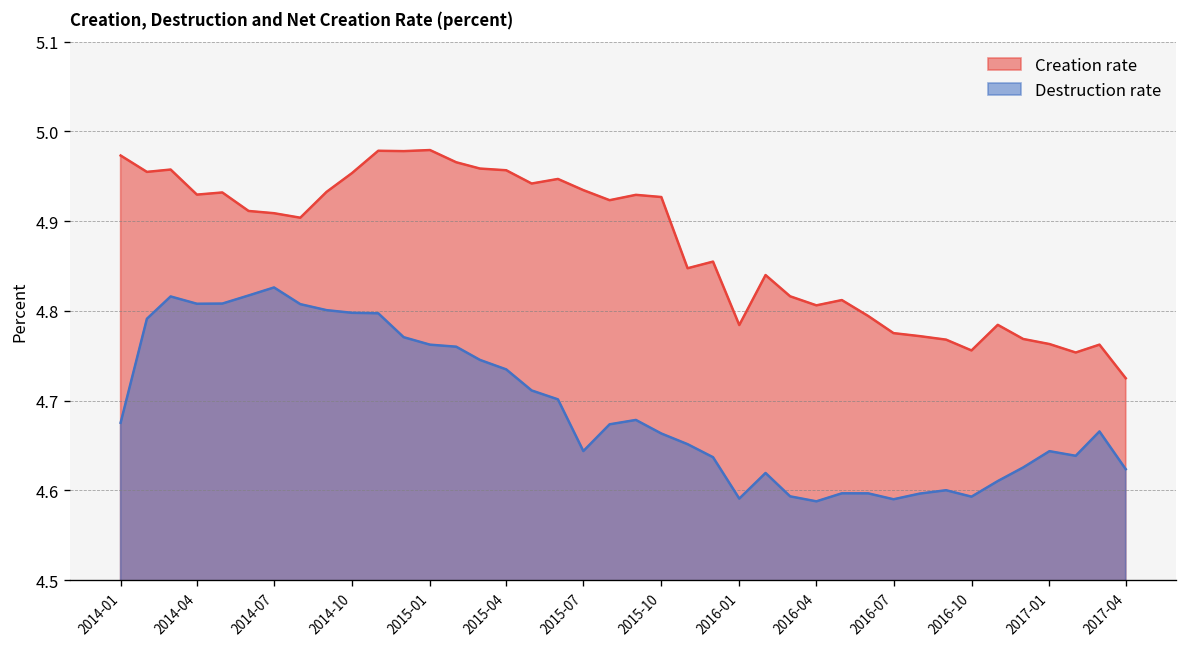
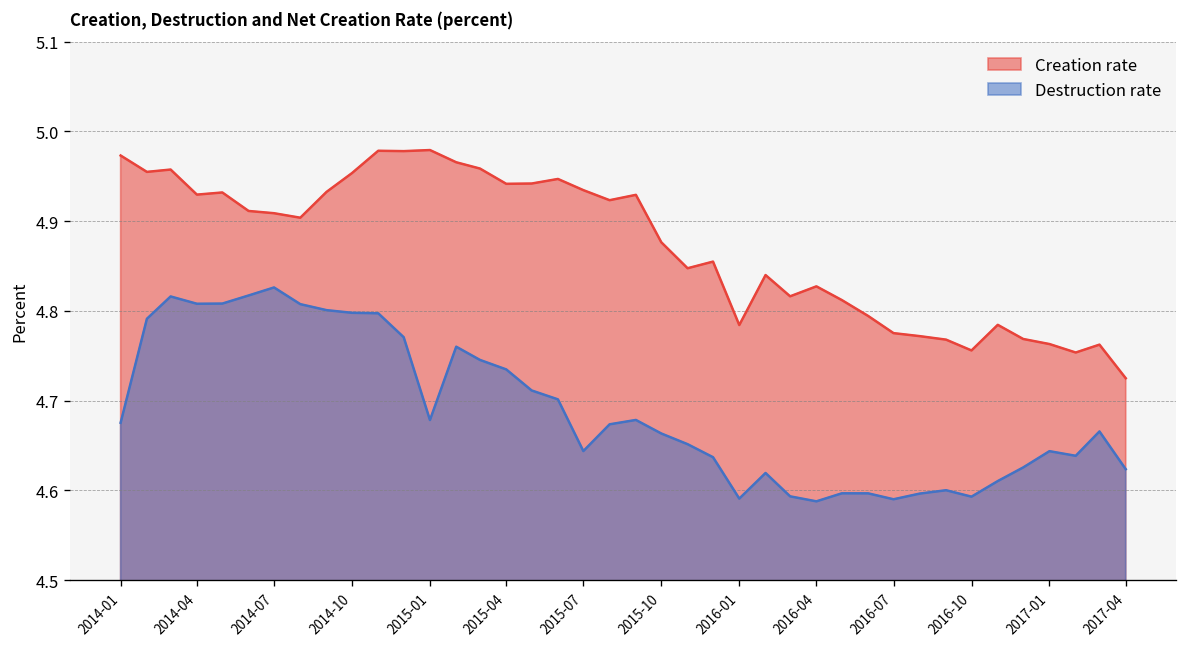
  {
    "Creation rate": {
      "2014-01": 4.97,
      "2014-04": 4.93,
      "2014-07": 4.91,
      "2014-10": 4.95,
      "2015-01": 4.98,
-     "2015-04": 4.96,
+     "2015-04": 4.94,
      "2015-07": 4.93,
-     "2015-10": 4.93,
+     "2015-10": 4.88,
      "2016-01": 4.78,
-     "2016-04": 4.81,
+     "2016-04": 4.83,
      "2016-07": 4.78,
      "2016-10": 4.76,
      "2017-01": 4.76,
      "2017-04": 4.72
    },
    "Destruction rate": {
      "2014-01": 4.68,
      "2014-04": 4.81,
      "2014-07": 4.83,
      "2014-10": 4.80,
-     "2015-01": 4.76,
+     "2015-01": 4.68,
      "2015-04": 4.73,
      "2015-07": 4.64,
      "2015-10": 4.66,
      "2016-01": 4.59,
      "2016-04": 4.59,
      "2016-07": 4.59,
      "2016-10": 4.59,
      "2017-01": 4.64,
      "2017-04": 4.62
    }
  }
